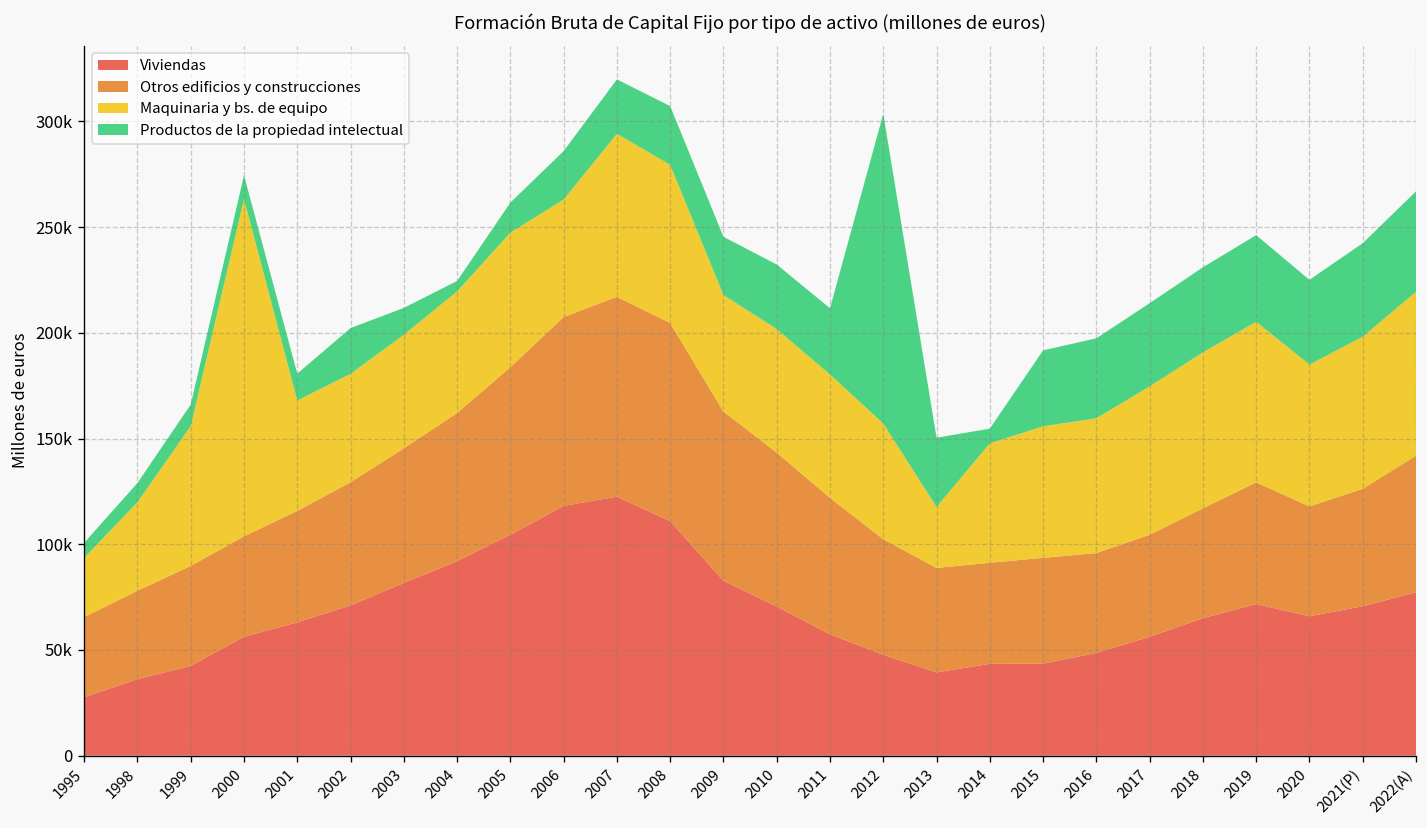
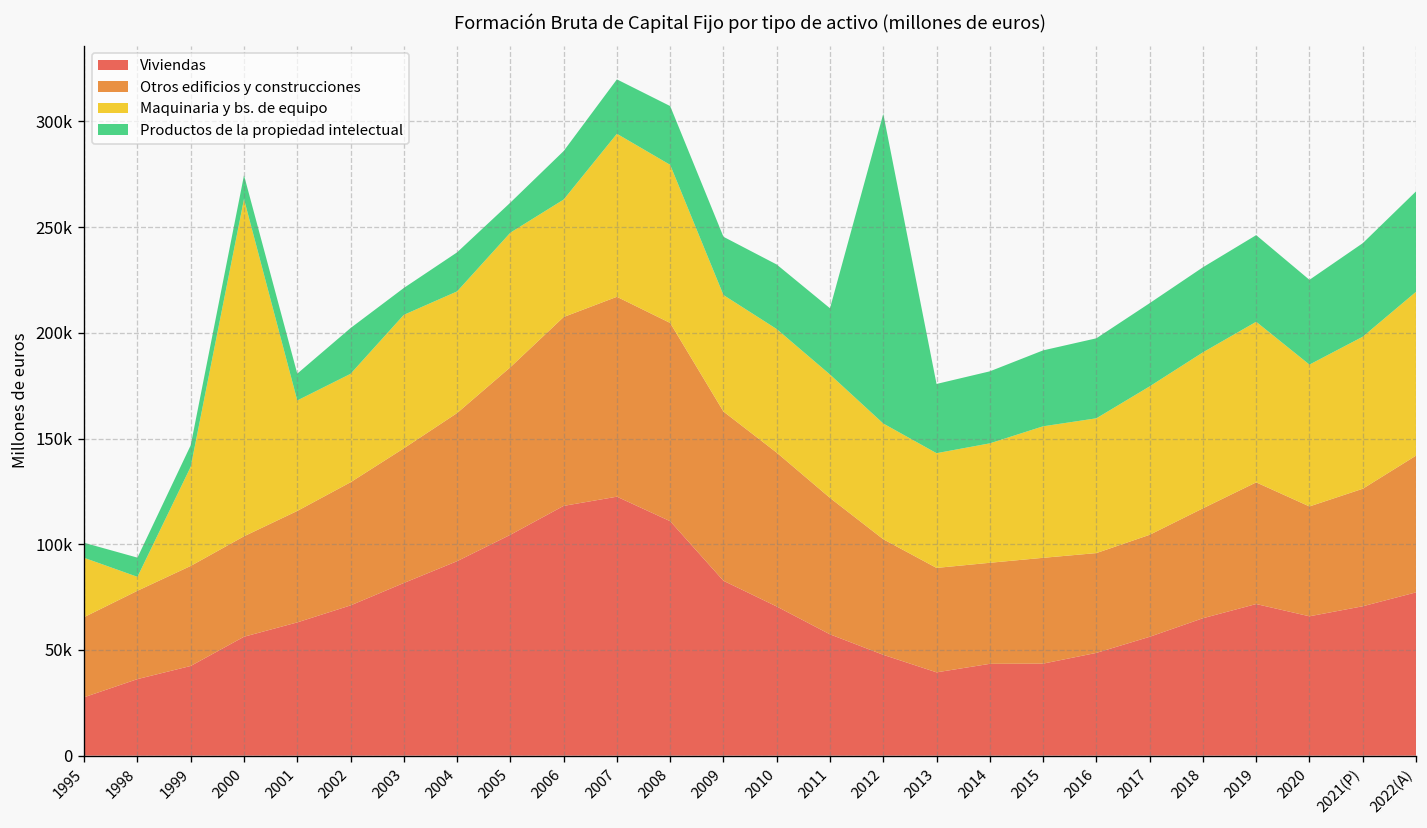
  {
    "Maquinaria y bs. de equipo": {
      "1995": 28000,
-     "1998": 42000,
-     "1999": 66000,
+     "1998": 7000,
+     "1999": 47000,
      "2000": 160000,
      "2001": 52000,
      "2002": 51000,
-     "2003": 54000,
+     "2003": 63000,
      "2004": 58000,
      "2005": 64000,
      "2006": 56000,
      "2007": 77000,
      "2008": 75000,
      "2009": 55000,
      "2010": 58000,
      "2011": 58000,
      "2012": 55000,
-     "2013": 29000,
+     "2013": 54000,
      "2014": 56000,
      "2015": 62000,
      "2016": 64000,
      "2017": 70000,
      "2018": 74000,
      "2019": 76000,
      "2020": 67000,
      "2021(P)": 72000,
      "2022(A)": 77000
    },
    "Productos de la propiedad intelectual": {
      "1995": 7000,
      "1998": 9000,
      "1999": 10000,
      "2000": 11000,
      "2001": 13000,
      "2002": 22000,
      "2003": 13000,
-     "2004": 5000,
+     "2004": 18000,
      "2005": 14000,
      "2006": 23000,
      "2007": 26000,
      "2008": 28000,
      "2009": 28000,
      "2010": 31000,
      "2011": 31000,
      "2012": 146000,
      "2013": 33000,
-     "2014": 7000,
+     "2014": 34000,
      "2015": 36000,
      "2016": 38000,
      "2017": 39000,
      "2018": 40000,
      "2019": 41000,
      "2020": 40000,
      "2021(P)": 44000,
      "2022(A)": 48000
    }
  }
